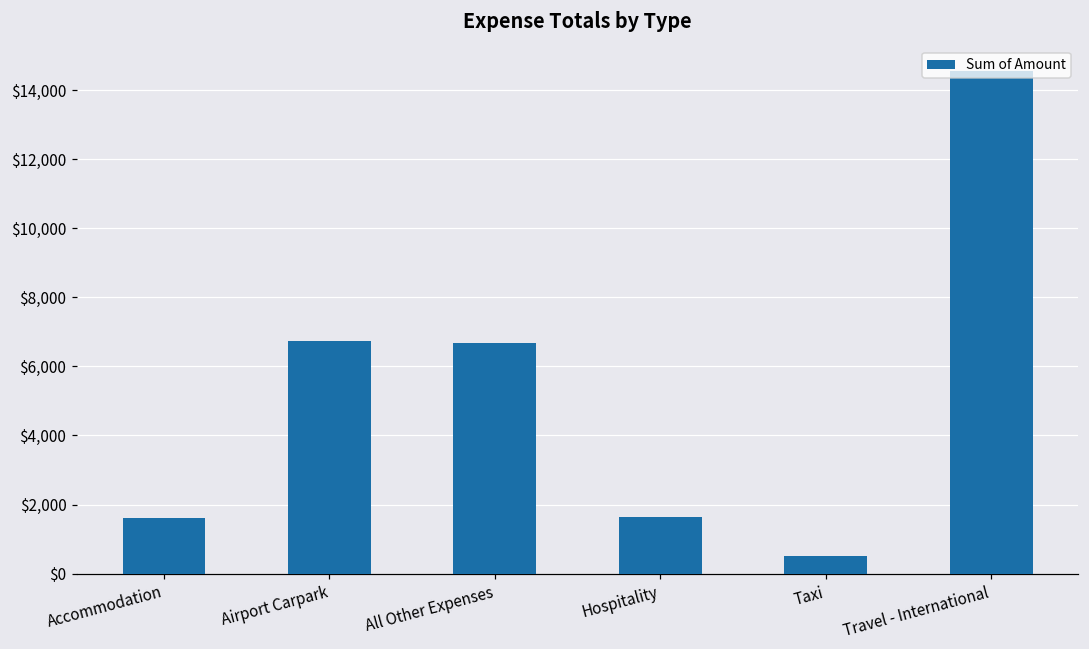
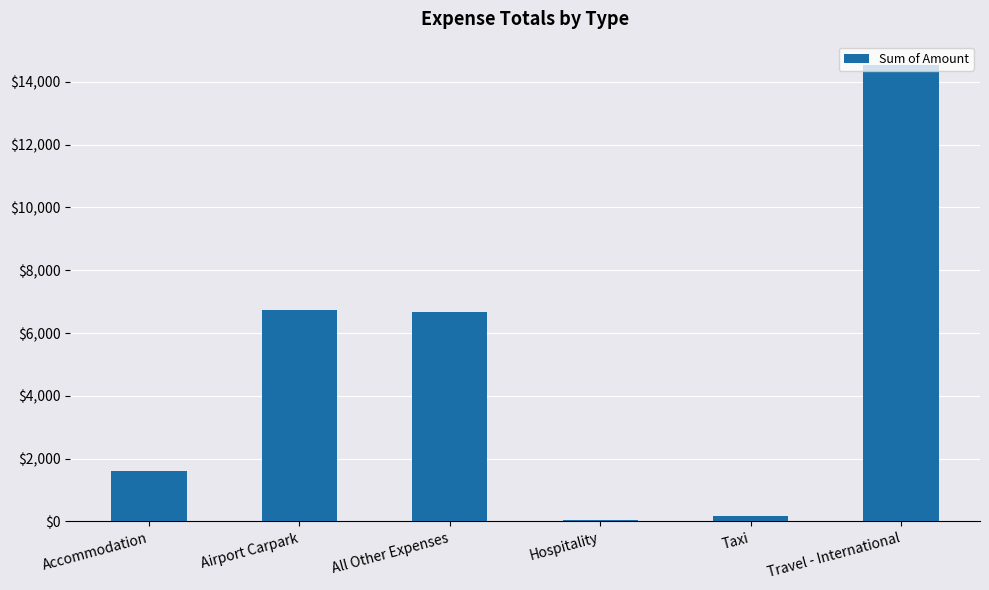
  {
    "Accommodation": "$1,600",
    "Airport Carpark": "$6,700",
    "All Other Expenses": "$6,700",
-   "Hospitality": "$1,600",
-   "Taxi": "$500"
+   "Hospitality": "$0",
+   "Taxi": "$200"
  }
